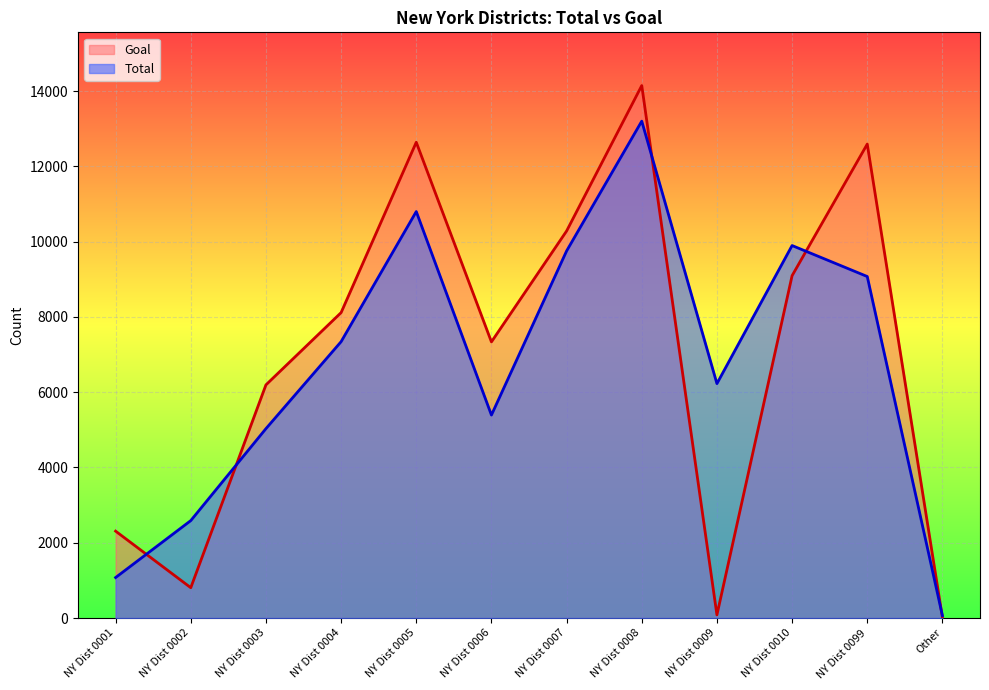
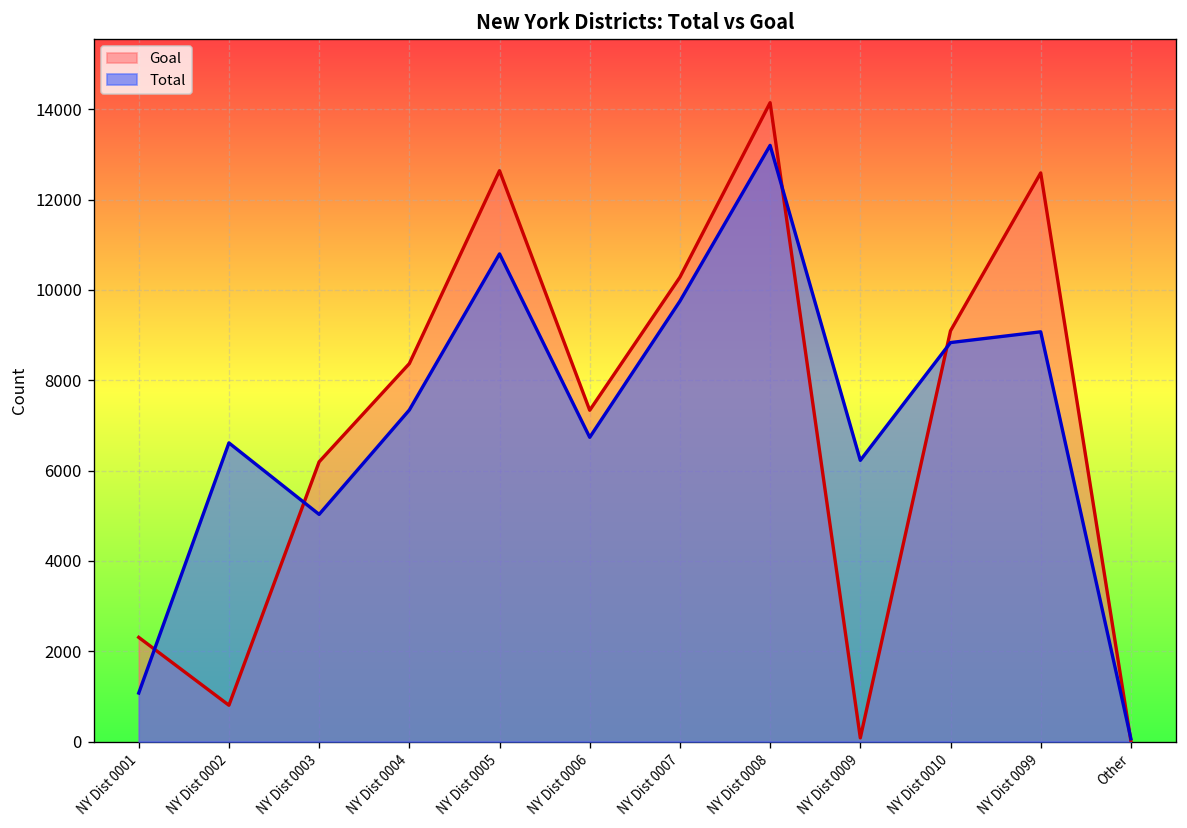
  {
    "Goal": {
      "NY Dist 0001": 2300,
      "NY Dist 0002": 800,
      "NY Dist 0003": 6200,
-     "NY Dist 0004": 8100,
+     "NY Dist 0004": 8400,
      "NY Dist 0005": 12600,
      "NY Dist 0006": 7300,
      "NY Dist 0007": 10300,
      "NY Dist 0008": 14100,
      "NY Dist 0009": 100,
      "NY Dist 0010": 9100,
      "NY Dist 0099": 12600
    },
    "Total": {
      "NY Dist 0001": 1100,
-     "NY Dist 0002": 2600,
+     "NY Dist 0002": 6600,
      "NY Dist 0003": 5000,
      "NY Dist 0004": 7300,
      "NY Dist 0005": 10800,
-     "NY Dist 0006": 5400,
+     "NY Dist 0006": 6700,
      "NY Dist 0007": 9800,
      "NY Dist 0008": 13200,
      "NY Dist 0009": 6200,
-     "NY Dist 0010": 9900,
+     "NY Dist 0010": 8800,
      "NY Dist 0099": 9100
    }
  }
